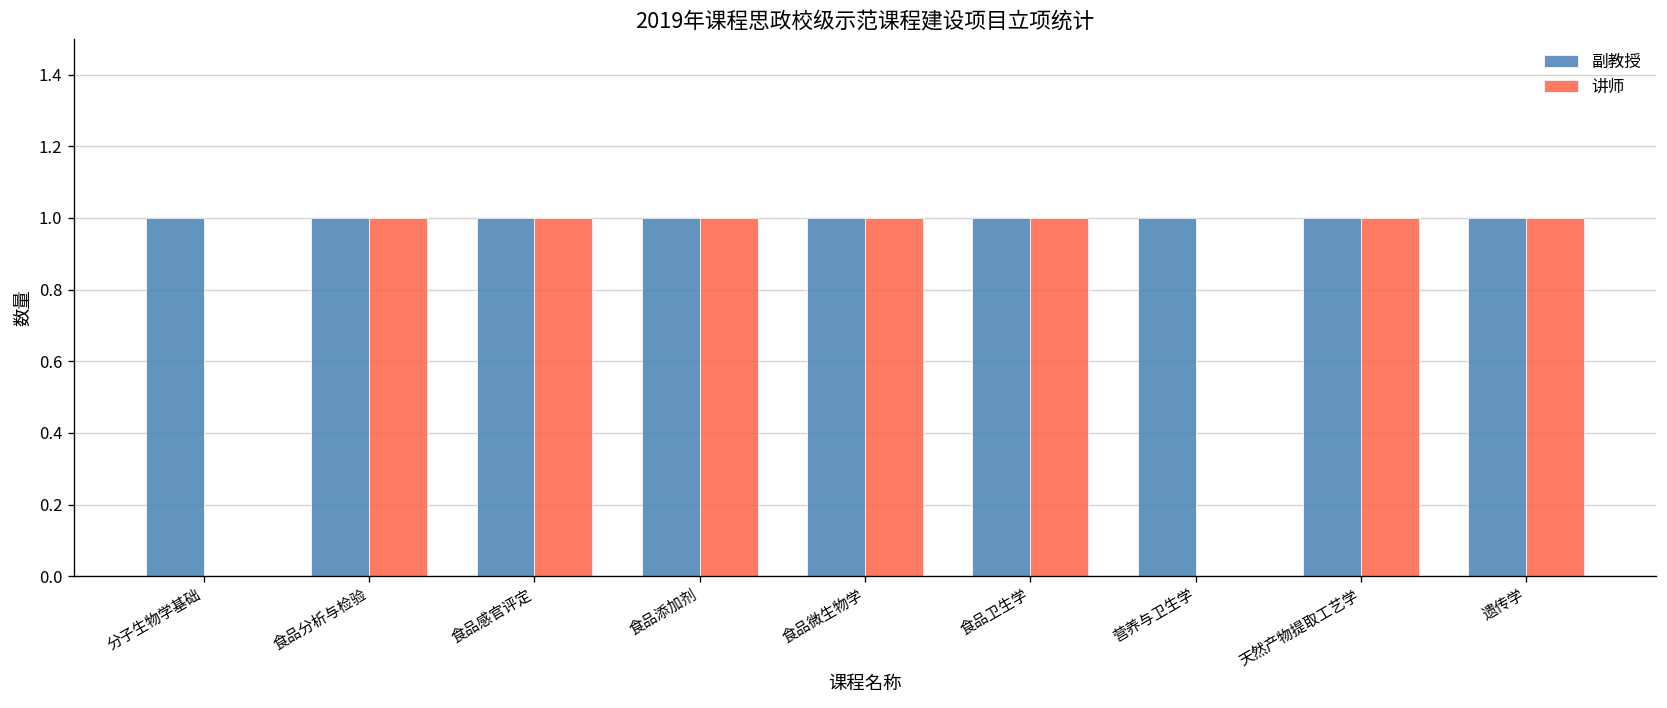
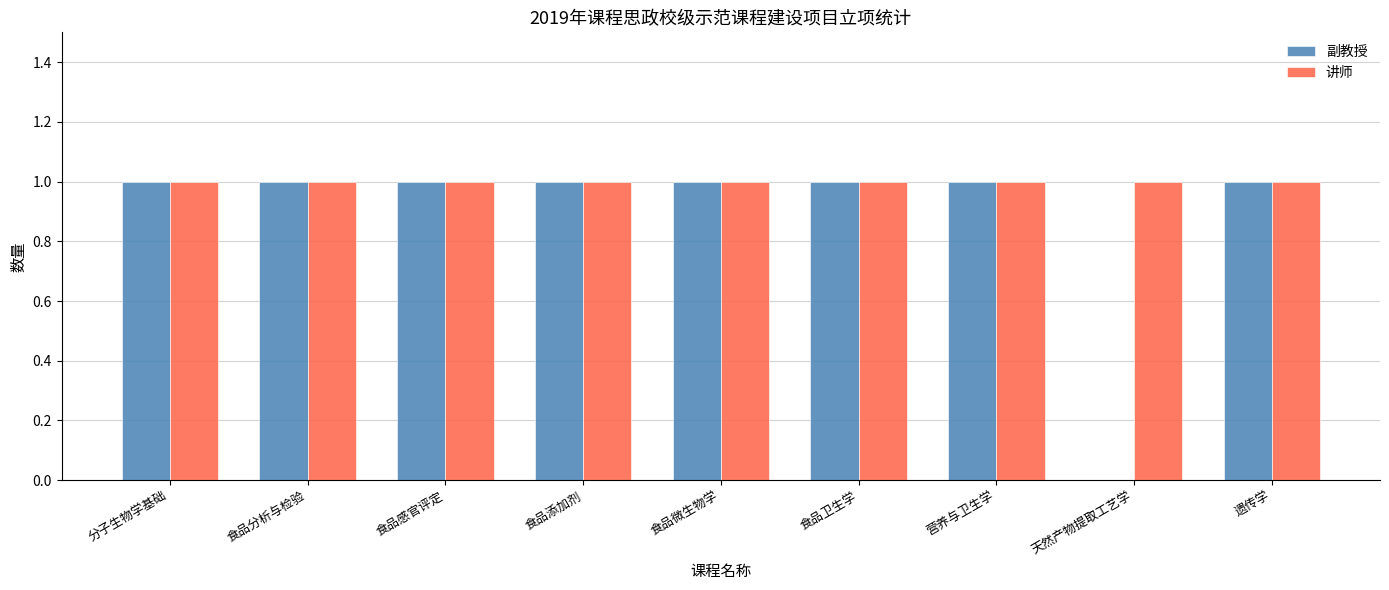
  {
    "副教授": {
      "分子生物学基础": 1,
      "食品分析与检验": 1,
      "食品感官评定": 1,
      "食品添加剂": 1,
      "食品微生物学": 1,
      "食品卫生学": 1,
      "营养与卫生学": 1,
-     "天然产物提取工艺学": 1,
+     "天然产物提取工艺学": 0,
      "遗传学": 1
    },
    "讲师": {
-     "分子生物学基础": 0,
+     "分子生物学基础": 1,
      "食品分析与检验": 1,
      "食品感官评定": 1,
      "食品添加剂": 1,
      "食品微生物学": 1,
      "食品卫生学": 1,
-     "营养与卫生学": 0,
+     "营养与卫生学": 1,
      "天然产物提取工艺学": 1,
      "遗传学": 1
    }
  }
